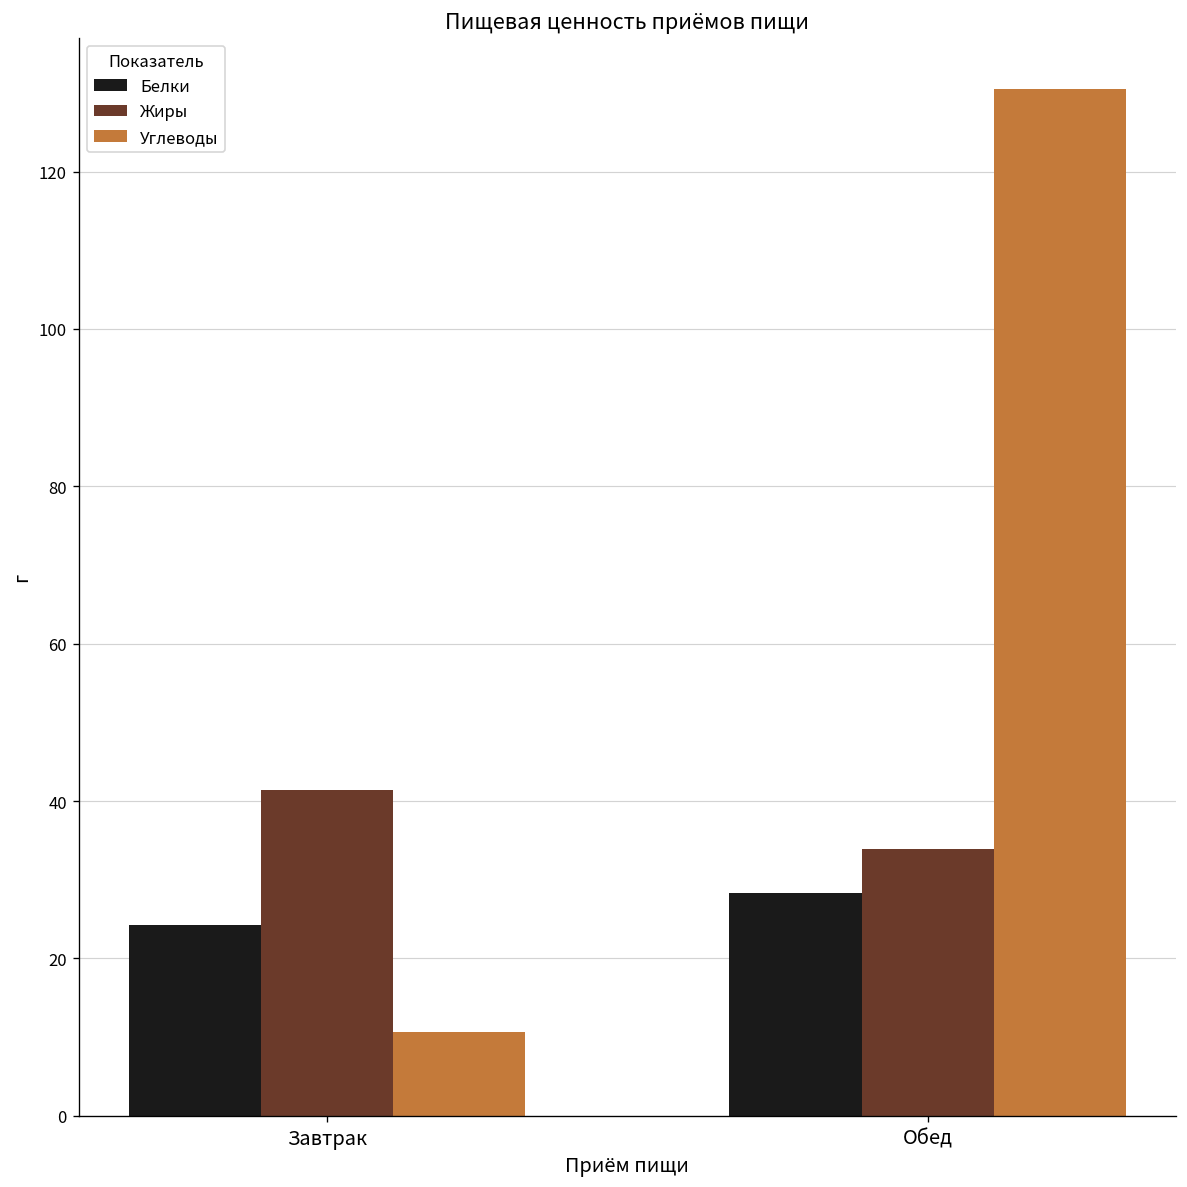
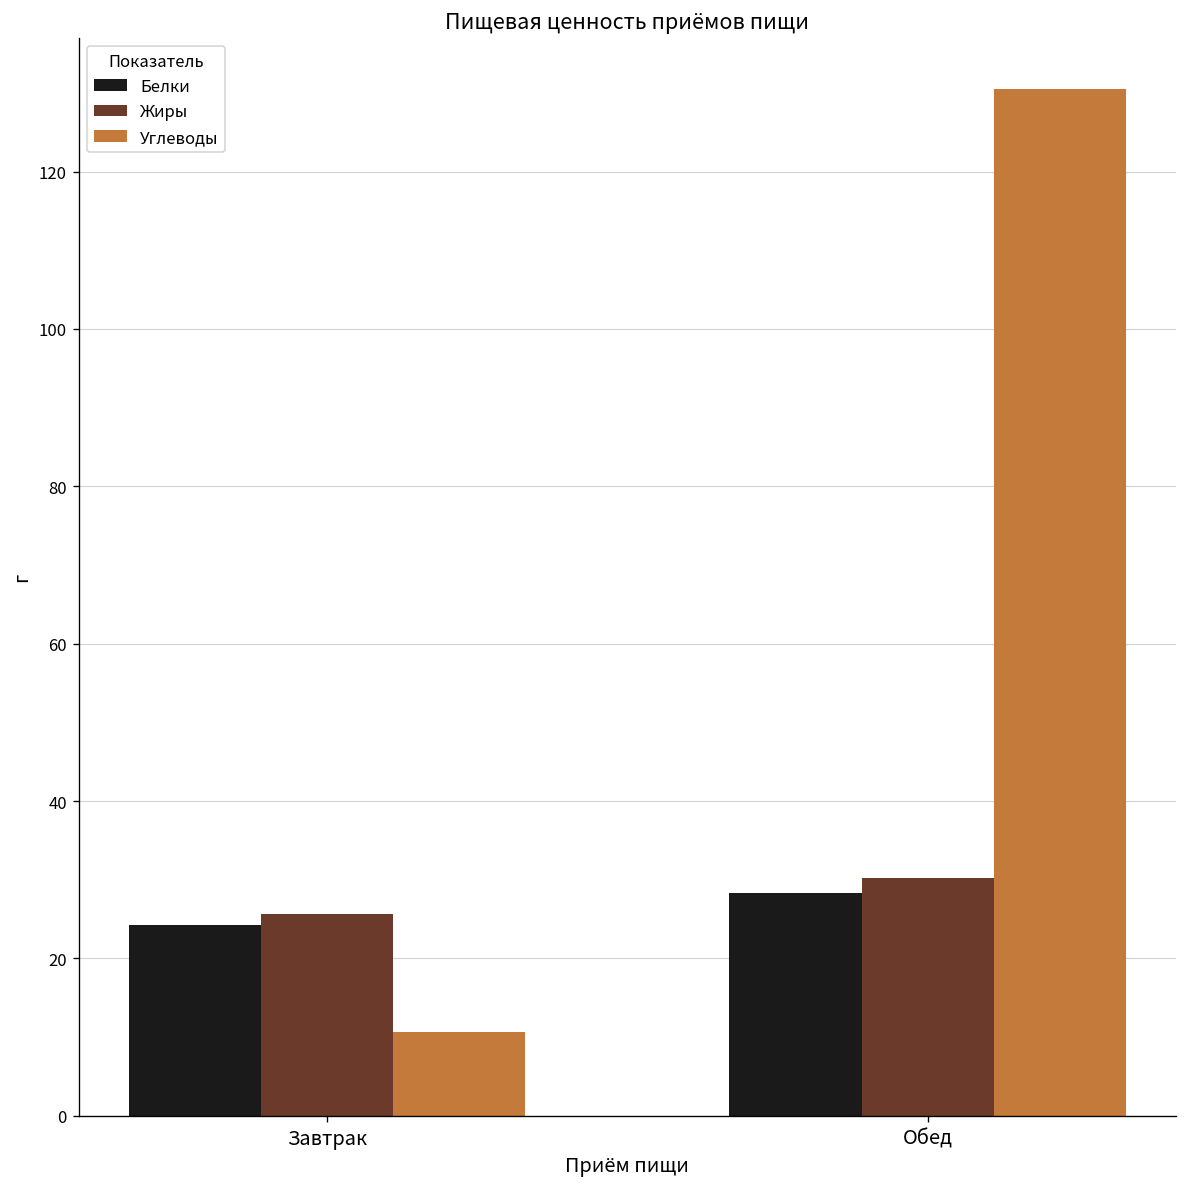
  {
    "Белки": {
      "Завтрак": 24,
      "Обед": 28
    },
    "Жиры": {
-     "Завтрак": 41,
-     "Обед": 34
+     "Завтрак": 26,
+     "Обед": 30
    },
    "Углеводы": {
      "Завтрак": 11,
      "Обед": 130
    }
  }
